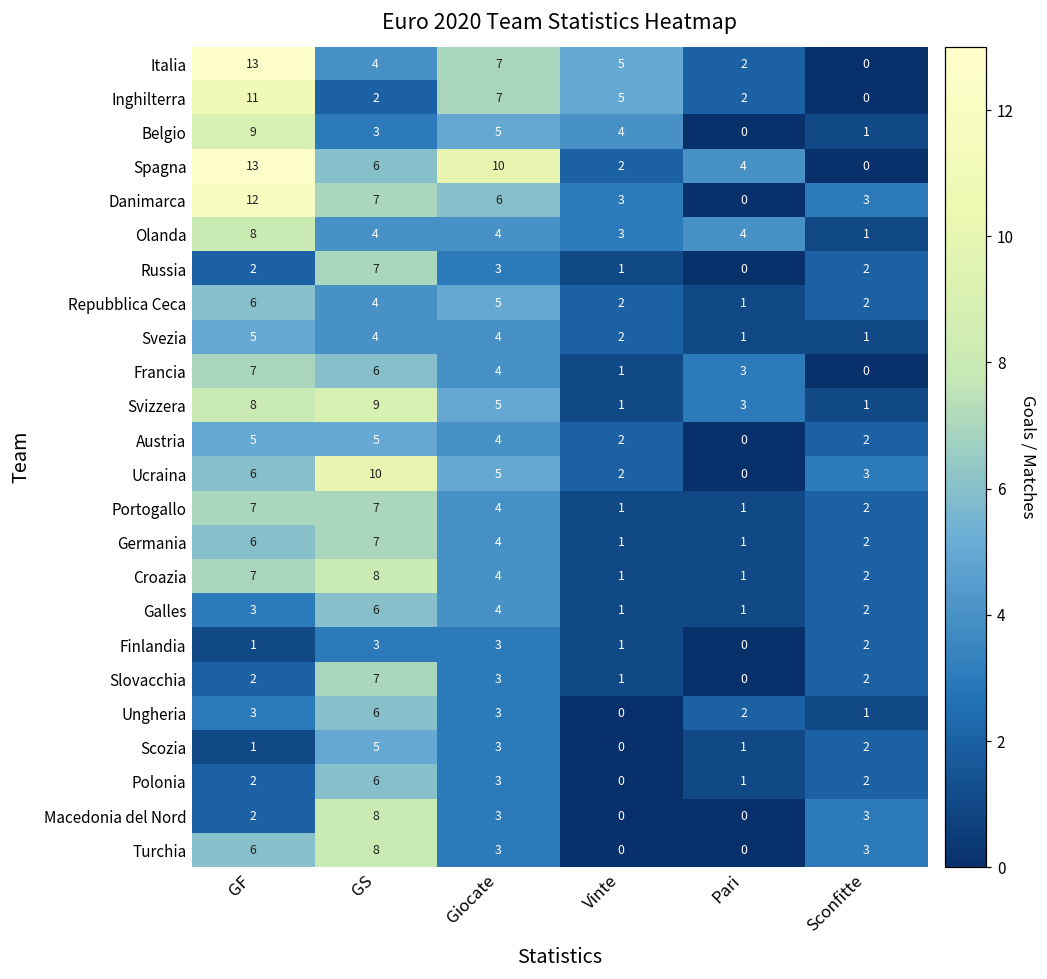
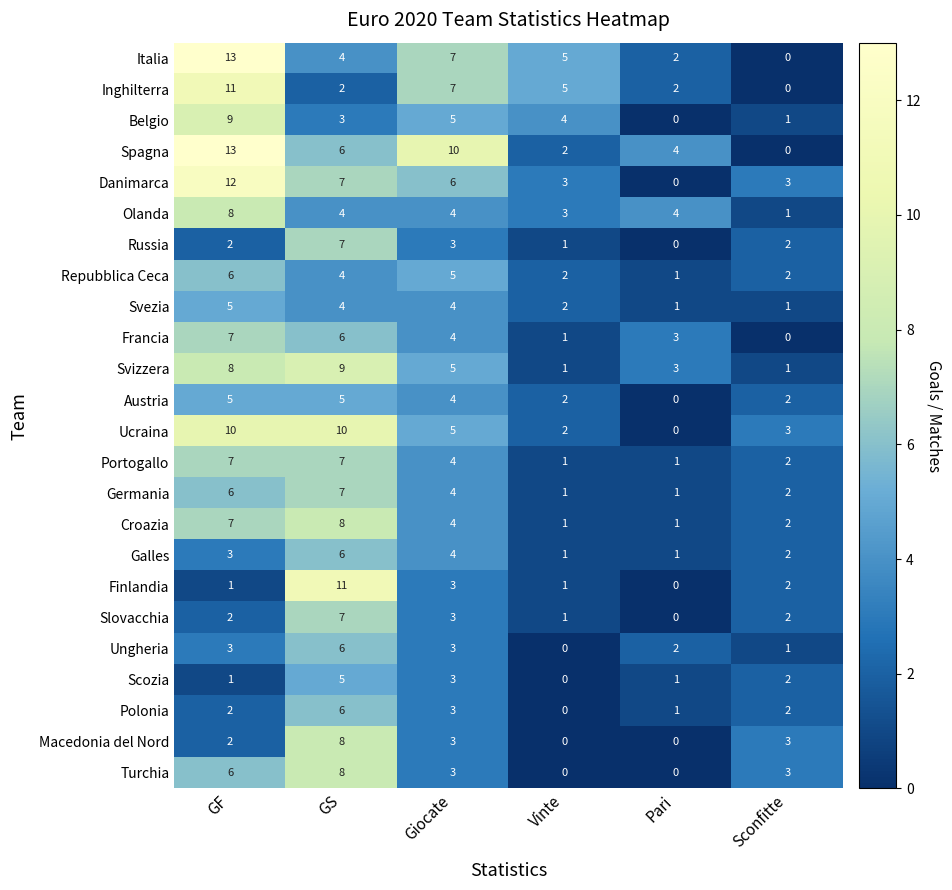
  {
    "Italia": {
      "GF": 13,
      "GS": 4,
      "Giocate": 7,
      "Vinte": 5,
      "Pari": 2,
      "Sconfitte": 0
    },
    "Inghilterra": {
      "GF": 11,
      "GS": 2,
      "Giocate": 7,
      "Vinte": 5,
      "Pari": 2,
      "Sconfitte": 0
    },
    "Belgio": {
      "GF": 9,
      "GS": 3,
      "Giocate": 5,
      "Vinte": 4,
      "Pari": 0,
      "Sconfitte": 1
    },
    "Spagna": {
      "GF": 13,
      "GS": 6,
      "Giocate": 10,
      "Vinte": 2,
      "Pari": 4,
      "Sconfitte": 0
    },
    "Danimarca": {
      "GF": 12,
      "GS": 7,
      "Giocate": 6,
      "Vinte": 3,
      "Pari": 0,
      "Sconfitte": 3
    },
    "Olanda": {
      "GF": 8,
      "GS": 4,
      "Giocate": 4,
      "Vinte": 3,
      "Pari": 4,
      "Sconfitte": 1
    },
    "Russia": {
      "GF": 2,
      "GS": 7,
      "Giocate": 3,
      "Vinte": 1,
      "Pari": 0,
      "Sconfitte": 2
    },
    "Repubblica Ceca": {
      "GF": 6,
      "GS": 4,
      "Giocate": 5,
      "Vinte": 2,
      "Pari": 1,
      "Sconfitte": 2
    },
    "Svezia": {
      "GF": 5,
      "GS": 4,
      "Giocate": 4,
      "Vinte": 2,
      "Pari": 1,
      "Sconfitte": 1
    },
    "Francia": {
      "GF": 7,
      "GS": 6,
      "Giocate": 4,
      "Vinte": 1,
      "Pari": 3,
      "Sconfitte": 0
    },
    "Svizzera": {
      "GF": 8,
      "GS": 9,
      "Giocate": 5,
      "Vinte": 1,
      "Pari": 3,
      "Sconfitte": 1
    },
    "Austria": {
      "GF": 5,
      "GS": 5,
      "Giocate": 4,
      "Vinte": 2,
      "Pari": 0,
      "Sconfitte": 2
    },
    "Ucraina": {
-     "GF": 6,
+     "GF": 10,
      "GS": 10,
      "Giocate": 5,
      "Vinte": 2,
      "Pari": 0,
      "Sconfitte": 3
    },
    "Portogallo": {
      "GF": 7,
      "GS": 7,
      "Giocate": 4,
      "Vinte": 1,
      "Pari": 1,
      "Sconfitte": 2
    },
    "Germania": {
      "GF": 6,
      "GS": 7,
      "Giocate": 4,
      "Vinte": 1,
      "Pari": 1,
      "Sconfitte": 2
    },
    "Croazia": {
      "GF": 7,
      "GS": 8,
      "Giocate": 4,
      "Vinte": 1,
      "Pari": 1,
      "Sconfitte": 2
    },
    "Galles": {
      "GF": 3,
      "GS": 6,
      "Giocate": 4,
      "Vinte": 1,
      "Pari": 1,
      "Sconfitte": 2
    },
    "Finlandia": {
      "GF": 1,
-     "GS": 3,
+     "GS": 11,
      "Giocate": 3,
      "Vinte": 1,
      "Pari": 0,
      "Sconfitte": 2
    },
    "Slovacchia": {
      "GF": 2,
      "GS": 7,
      "Giocate": 3,
      "Vinte": 1,
      "Pari": 0,
      "Sconfitte": 2
    },
    "Ungheria": {
      "GF": 3,
      "GS": 6,
      "Giocate": 3,
      "Vinte": 0,
      "Pari": 2,
      "Sconfitte": 1
    },
    "Scozia": {
      "GF": 1,
      "GS": 5,
      "Giocate": 3,
      "Vinte": 0,
      "Pari": 1,
      "Sconfitte": 2
    },
    "Polonia": {
      "GF": 2,
      "GS": 6,
      "Giocate": 3,
      "Vinte": 0,
      "Pari": 1,
      "Sconfitte": 2
    },
    "Macedonia del Nord": {
      "GF": 2,
      "GS": 8,
      "Giocate": 3,
      "Vinte": 0,
      "Pari": 0,
      "Sconfitte": 3
    },
    "Turchia": {
      "GF": 6,
      "GS": 8,
      "Giocate": 3,
      "Vinte": 0,
      "Pari": 0,
      "Sconfitte": 3
    }
  }
